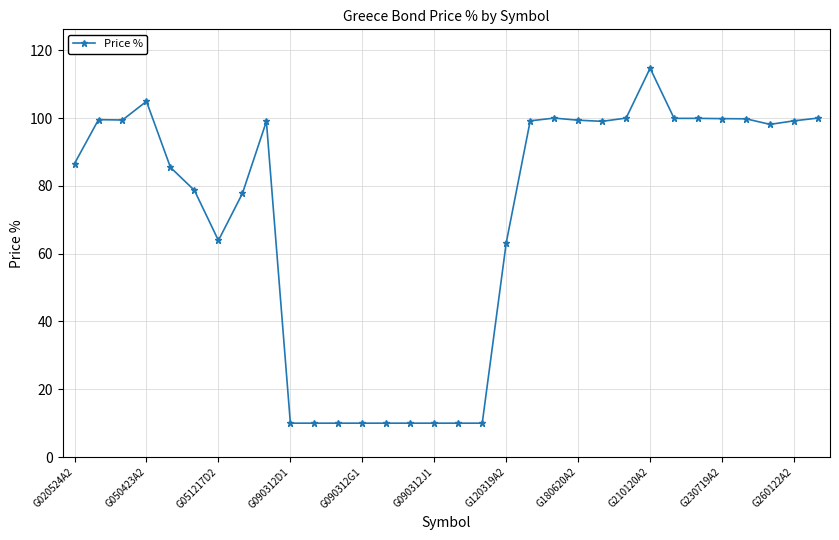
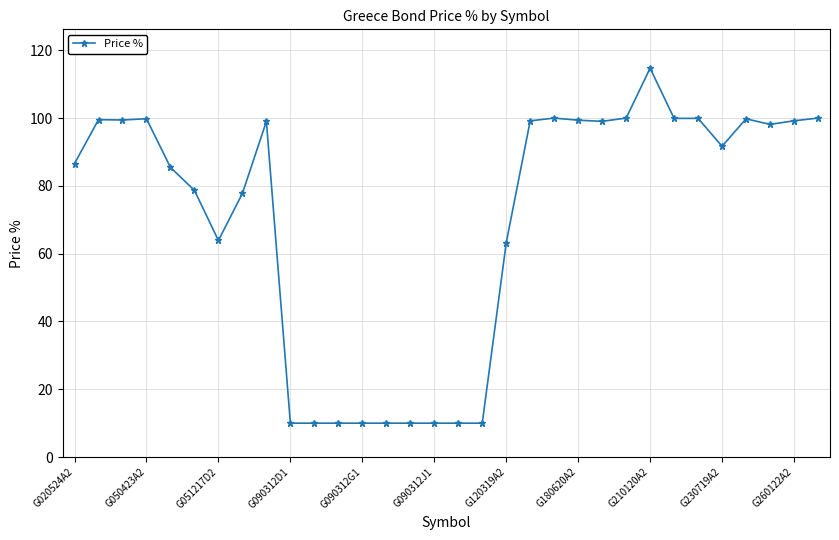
  {
    "G020524A2": 87,
-   "G050423A2": 105,
+   "G050423A2": 100,
    "G051217D2": 64,
    "G090312D1": 10,
    "G090312G1": 10,
    "G090312J1": 10,
    "G120319A2": 63,
    "G180620A2": 99,
    "G210120A2": 115,
-   "G230719A2": 100,
+   "G230719A2": 92,
    "G260122A2": 99
  }
